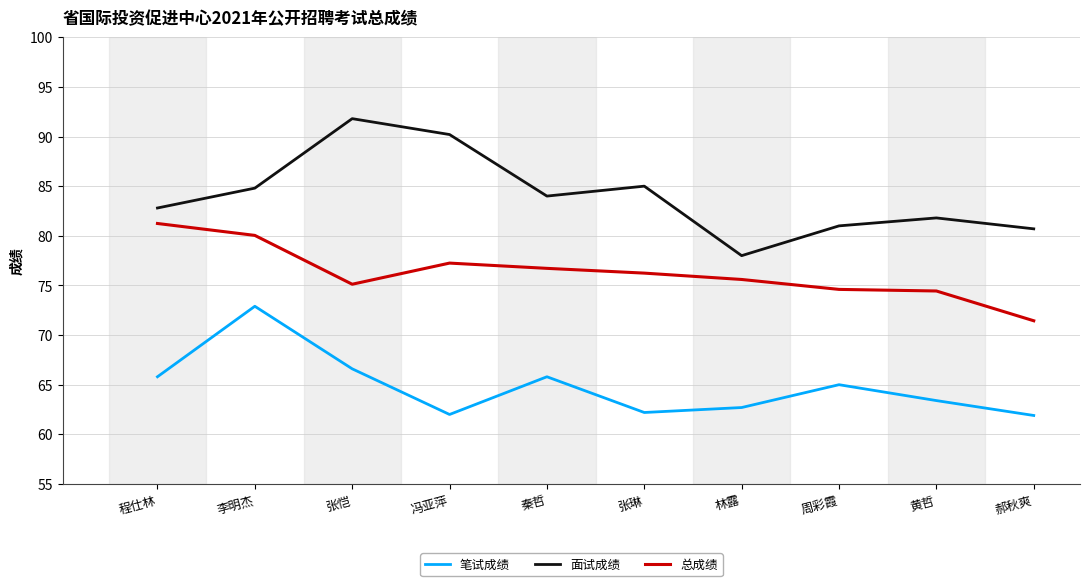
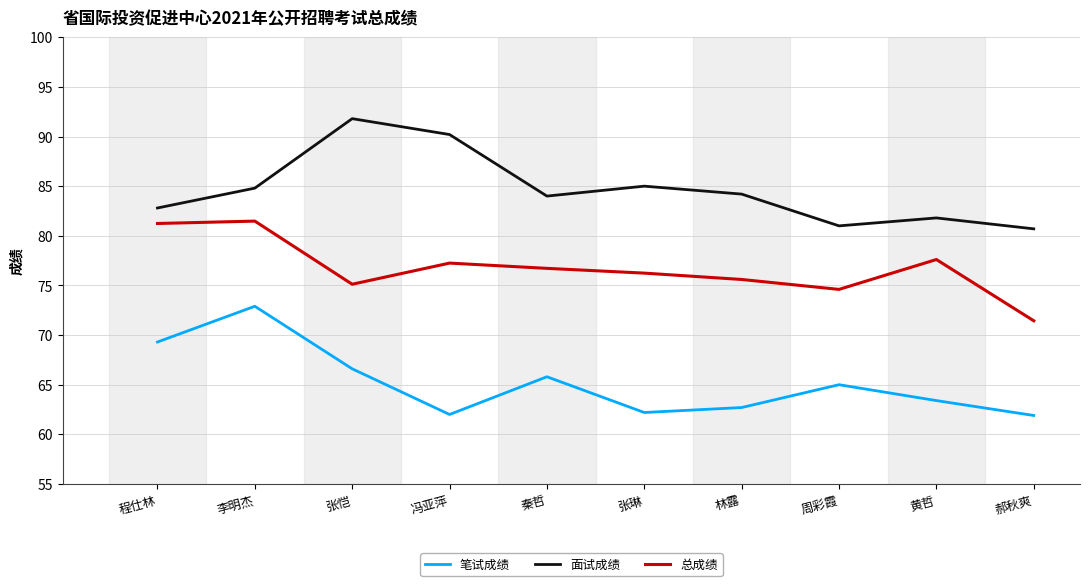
  {
    "笔试成绩": {
-     "程仕林": 66,
+     "程仕林": 69,
      "李明杰": 73,
      "张恺": 67,
      "冯亚萍": 62,
      "秦哲": 66,
      "张琳": 62,
      "林露": 63,
      "周彩霞": 65,
      "黄哲": 63,
      "郝秋爽": 62
    },
    "面试成绩": {
      "程仕林": 83,
      "李明杰": 85,
      "张恺": 92,
      "冯亚萍": 90,
      "秦哲": 84,
      "张琳": 85,
-     "林露": 78,
+     "林露": 84,
      "周彩霞": 81,
      "黄哲": 82,
      "郝秋爽": 81
    },
    "总成绩": {
      "程仕林": 81,
-     "李明杰": 80,
+     "李明杰": 81,
      "张恺": 75,
      "冯亚萍": 77,
      "秦哲": 77,
      "张琳": 76,
      "林露": 76,
      "周彩霞": 75,
-     "黄哲": 74,
+     "黄哲": 78,
      "郝秋爽": 71
    }
  }
